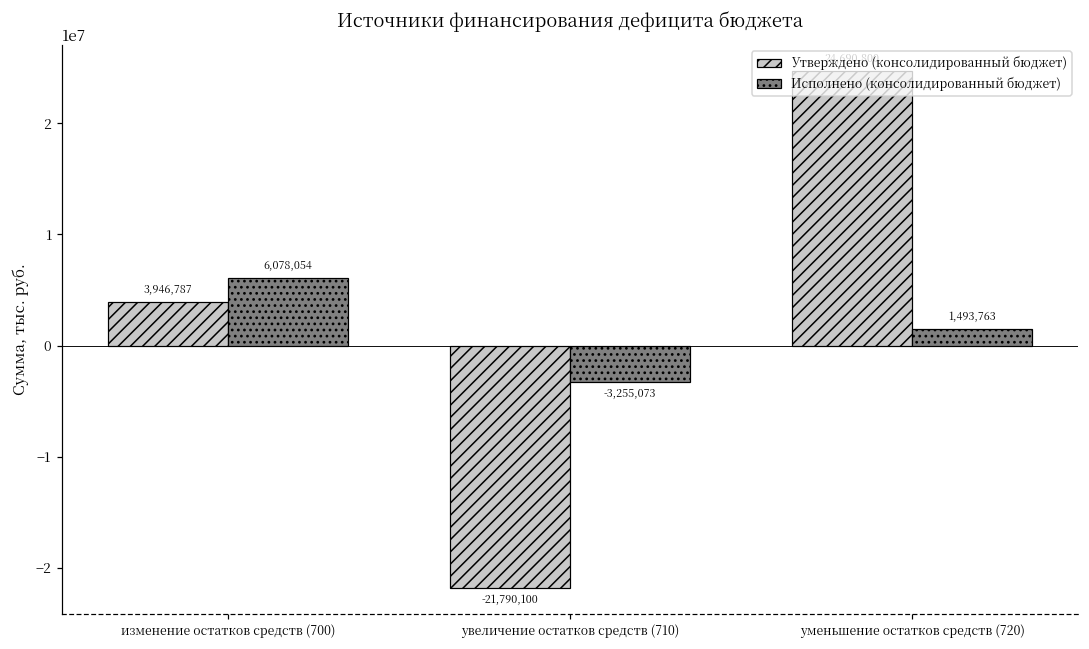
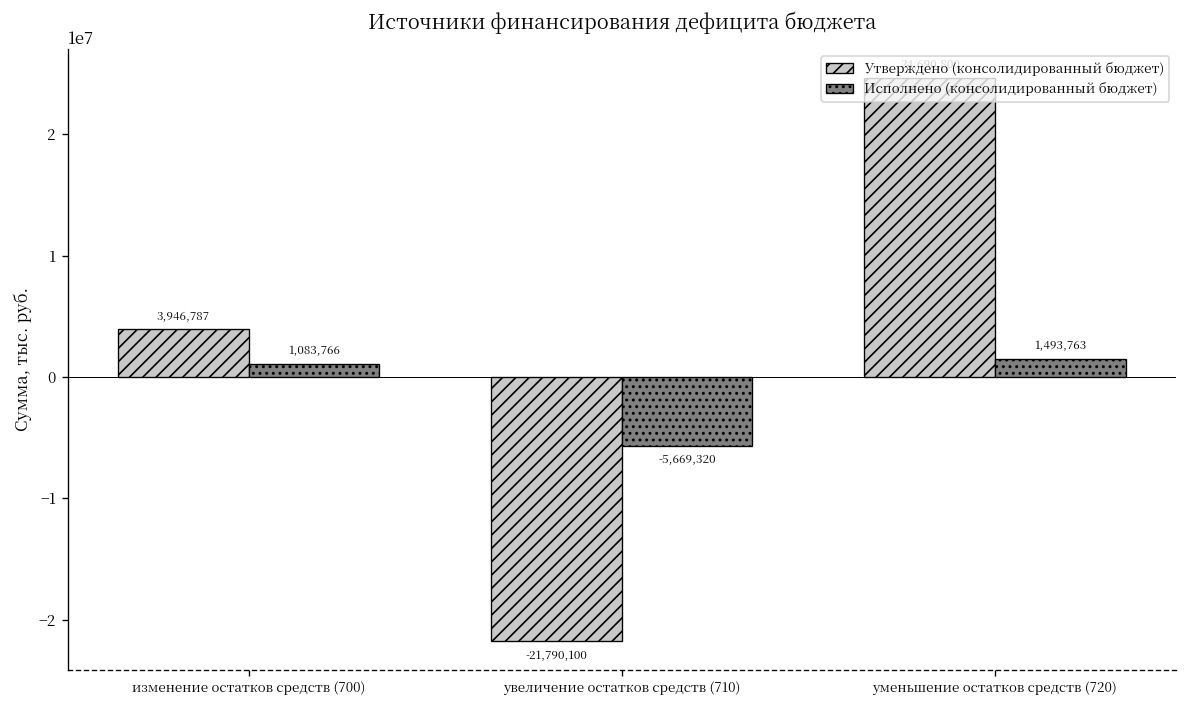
  {
    "Утверждено (консолидированный бюджет)": {
      "изменение остатков средств (700)": "3,946,787",
      "увеличение остатков средств (710)": "-21,790,100"
    },
    "Исполнено (консолидированный бюджет)": {
-     "изменение остатков средств (700)": "6,078,054",
-     "увеличение остатков средств (710)": "-3,255,073",
+     "изменение остатков средств (700)": "1,083,766",
+     "увеличение остатков средств (710)": "-5,669,320",
      "уменьшение остатков средств (720)": "1,493,763"
    }
  }
